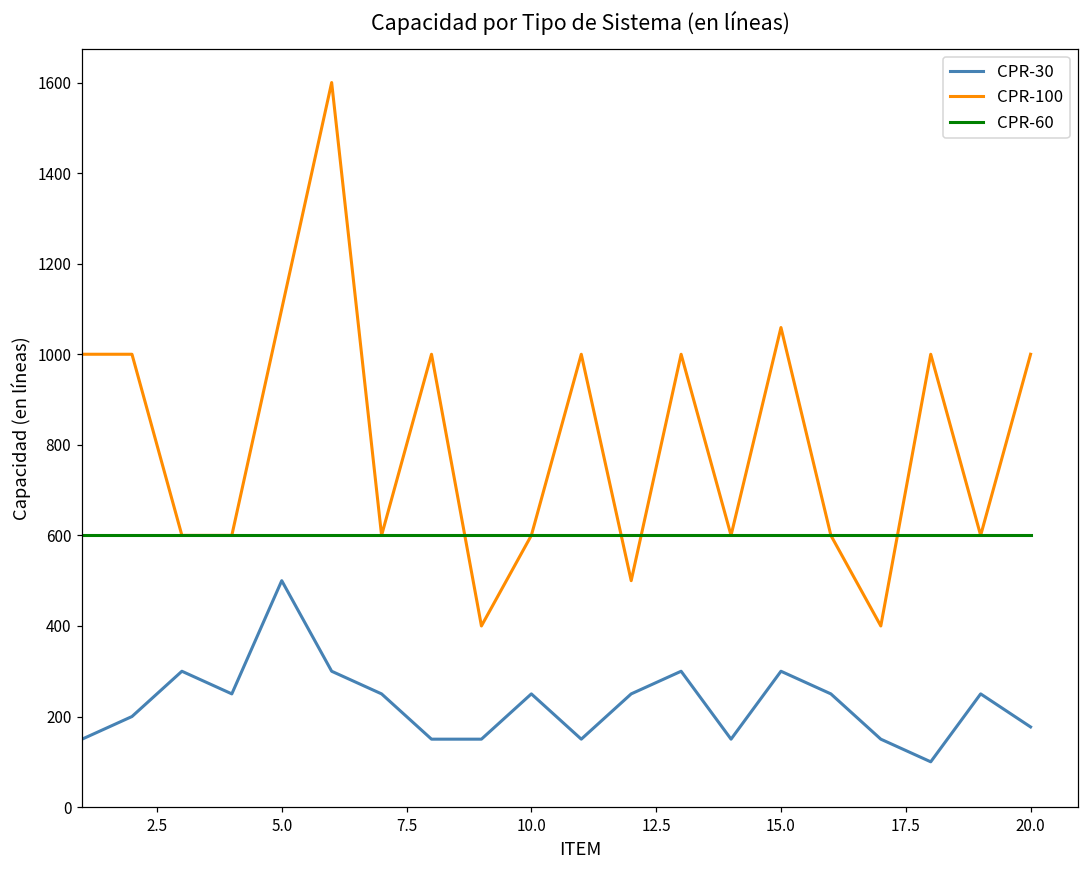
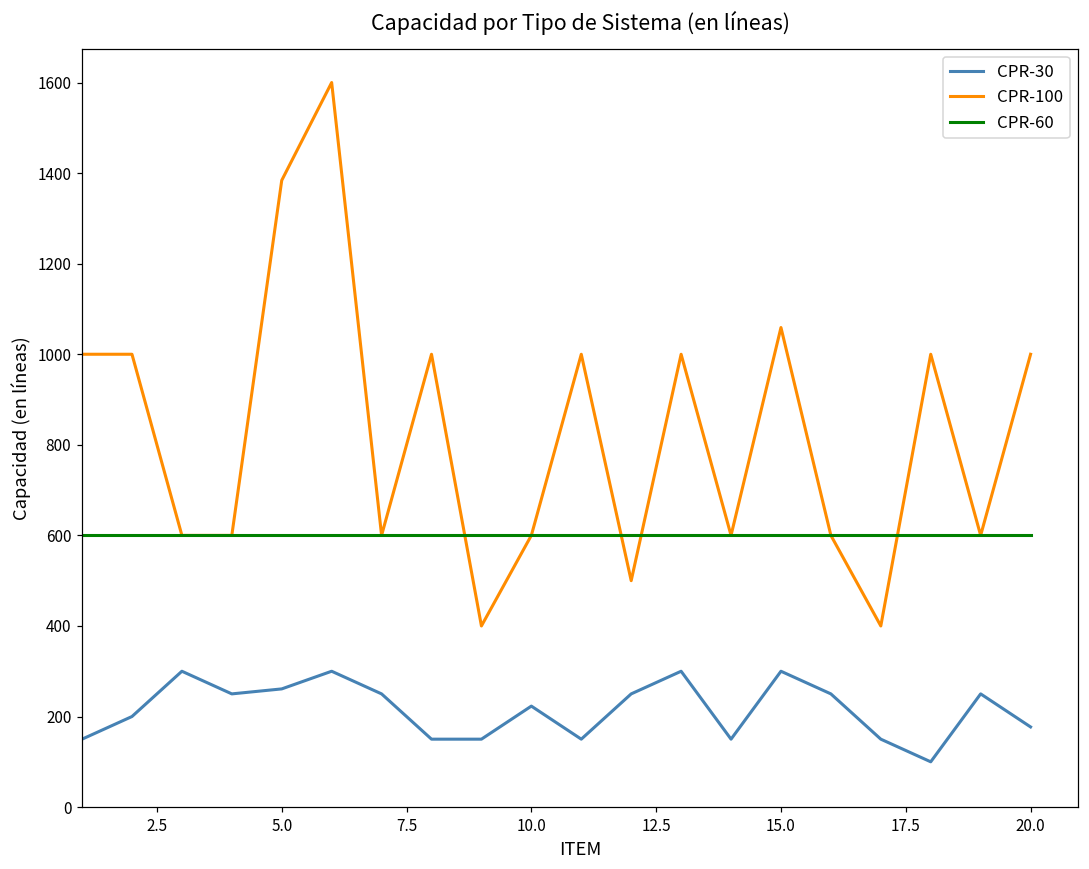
  {
    "CPR-30": {
-     "5.0": 500,
-     "10.0": 250,
+     "5.0": 260,
+     "10.0": 220,
      "15.0": 300,
      "20.0": 180
    },
    "CPR-100": {
-     "5.0": 1100,
+     "5.0": 1380,
      "15.0": 1060,
      "20.0": 1000
    },
    "CPR-60": {
      "5.0": 600,
      "15.0": 600,
      "20.0": 600
    }
  }
